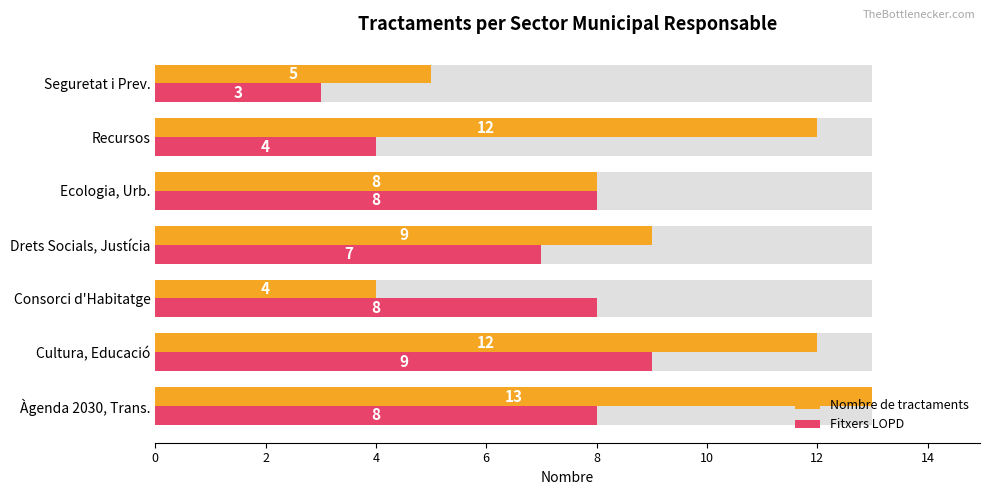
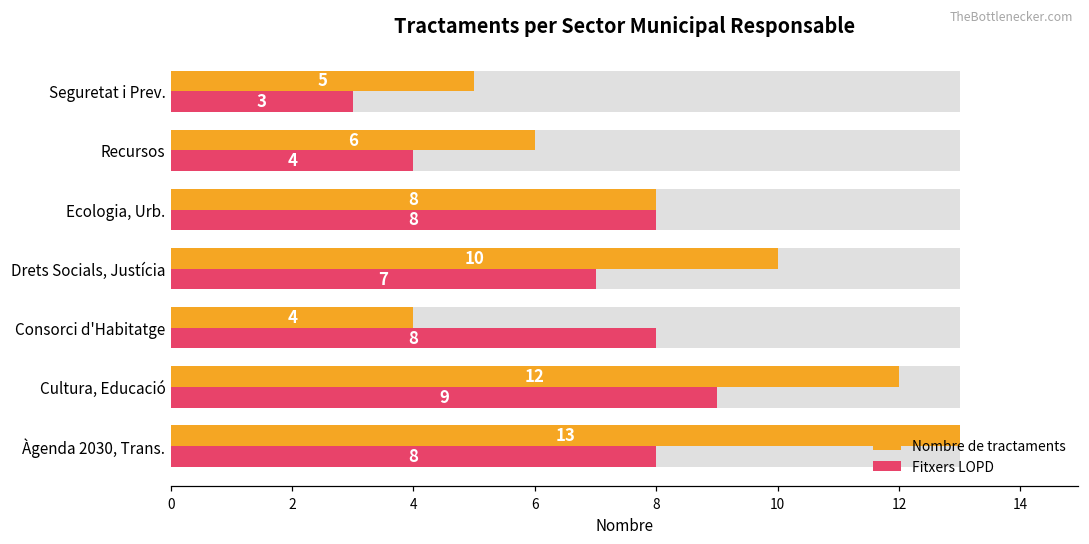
  {
    "Nombre de tractaments": {
-     "Recursos": 12,
-     "Drets Socials, Justícia": 9,
+     "Recursos": 6,
+     "Drets Socials, Justícia": 10,
      "Àgenda 2030, Trans.": 13
    }
  }
